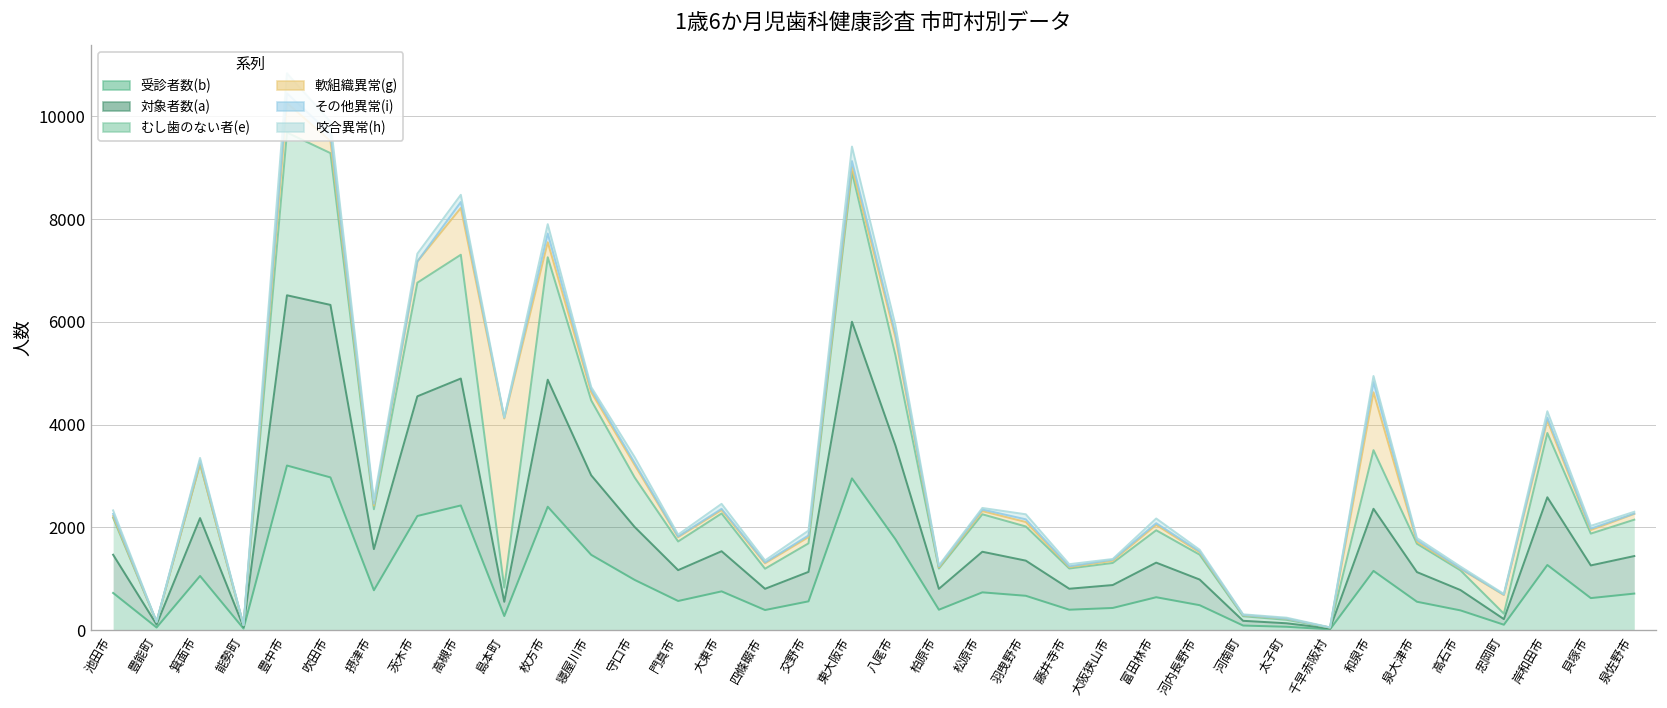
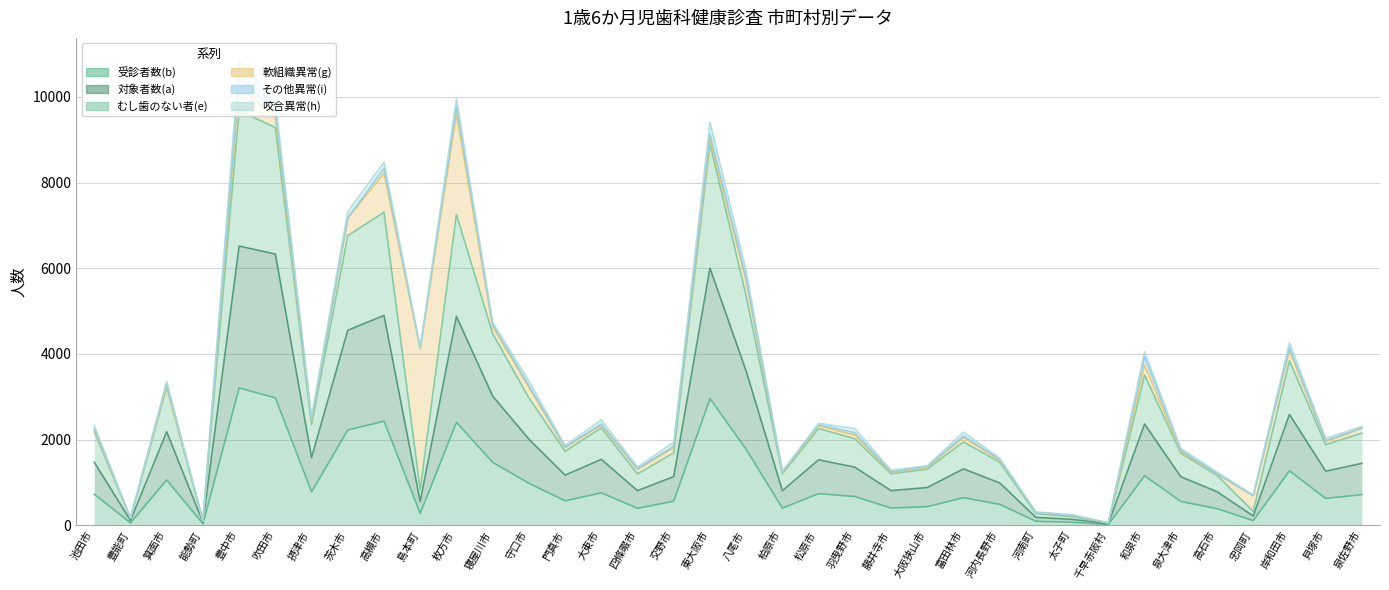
  {
    "軟組織異常(g)": {
      "吹田市": 200,
      "高槻市": 900,
-     "枚方市": 300,
+     "枚方市": 2300,
      "東大阪市": 100,
      "八尾市": 300,
-     "和泉市": 1100
+     "和泉市": 200
    }
  }
